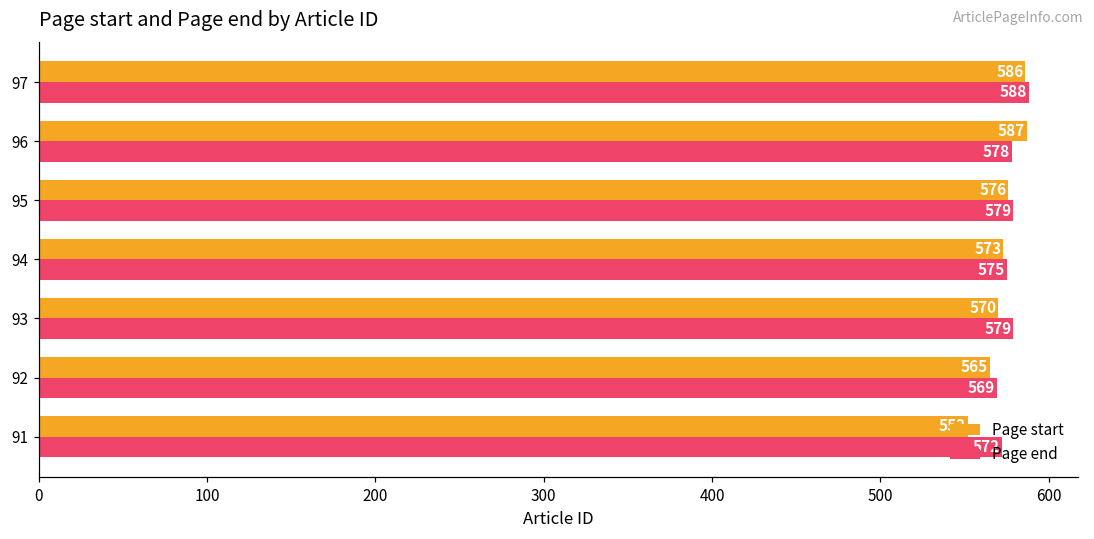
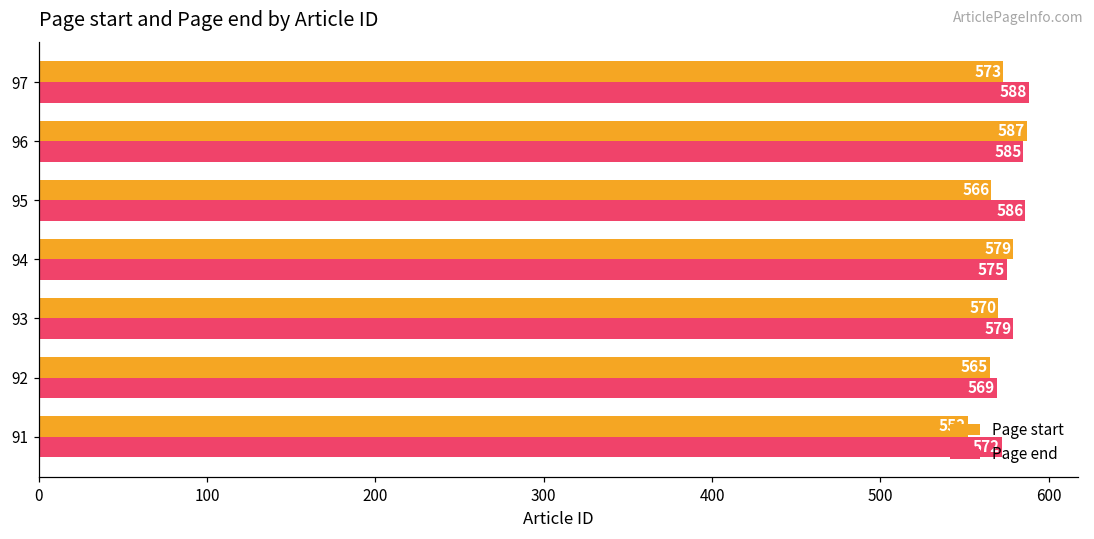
  {
    "Page start": {
-     "97": 586,
+     "97": 573,
      "96": 587,
-     "95": 576,
-     "94": 573,
+     "95": 566,
+     "94": 579,
      "93": 570,
      "92": 565,
      "91": 552
    },
    "Page end": {
      "97": 588,
-     "96": 578,
-     "95": 579,
+     "96": 585,
+     "95": 586,
      "94": 575,
      "93": 579,
      "92": 569,
      "91": 572
    }
  }
